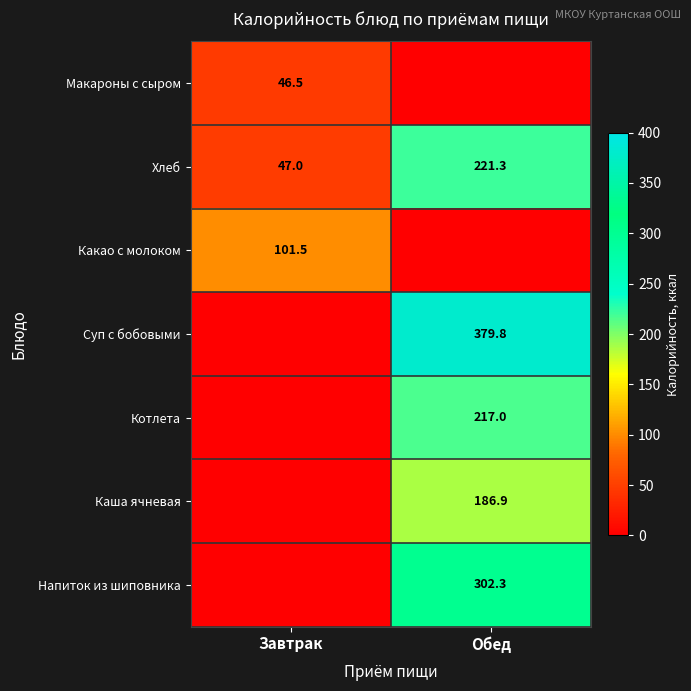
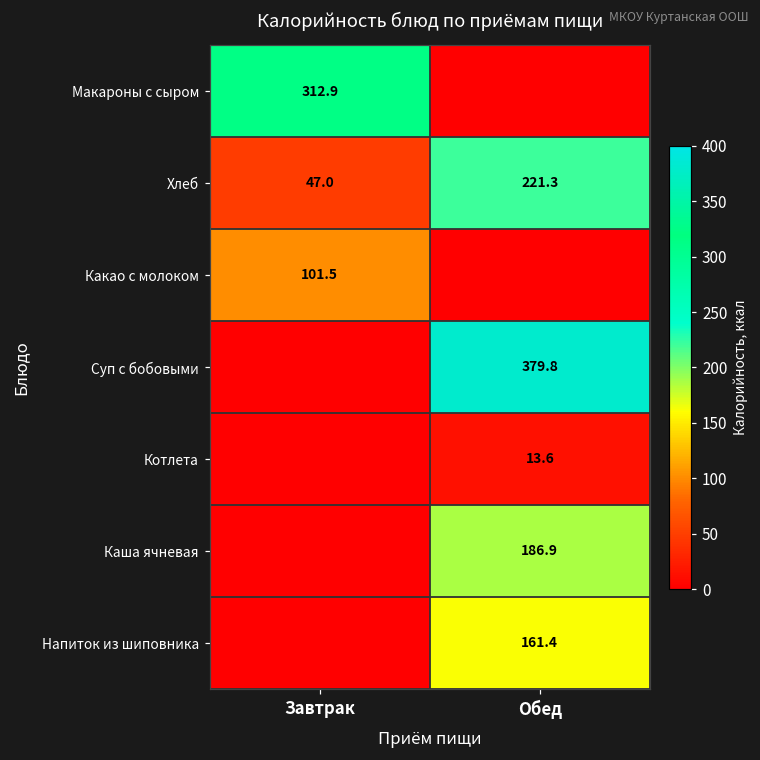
  {
    "Макароны с сыром": {
-     "Завтрак": 46.5
+     "Завтрак": 312.9
    },
    "Хлеб": {
      "Завтрак": 47.0,
      "Обед": 221.3
    },
    "Какао с молоком": {
      "Завтрак": 101.5
    },
    "Суп с бобовыми": {
      "Обед": 379.8
    },
    "Котлета": {
-     "Обед": 217.0
+     "Обед": 13.6
    },
    "Каша ячневая": {
      "Обед": 186.9
    },
    "Напиток из шиповника": {
-     "Обед": 302.3
+     "Обед": 161.4
    }
  }
